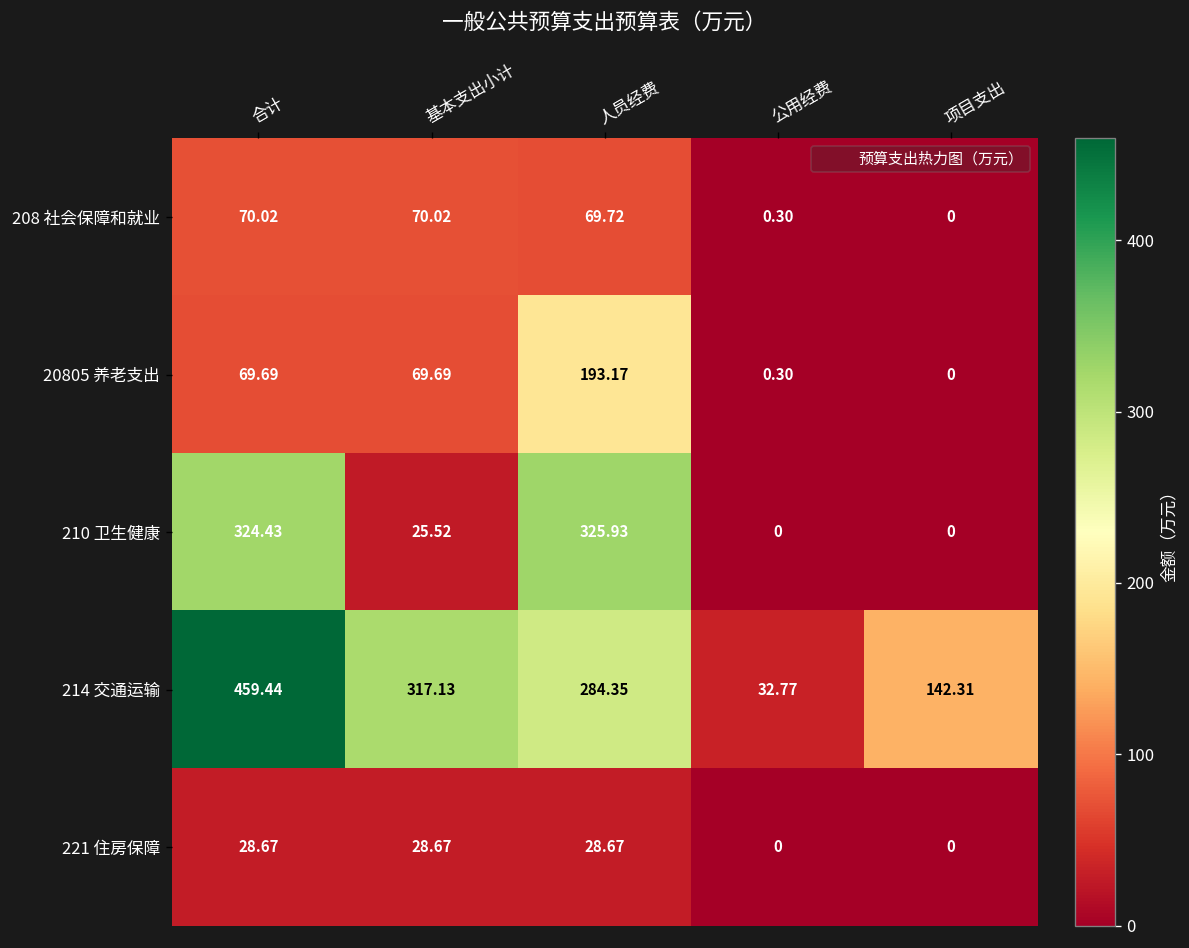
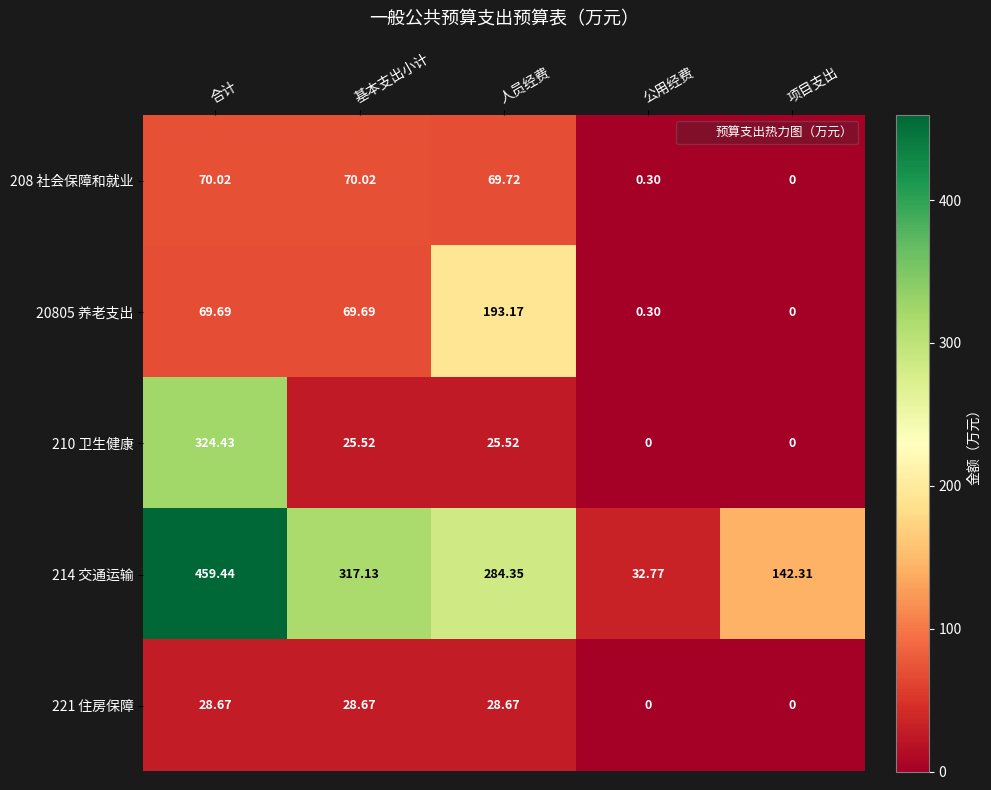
  {
    "208 社会保障和就业": {
      "合计": 70.02,
      "基本支出小计": 70.02,
      "人员经费": 69.72,
      "公用经费": 0.30,
      "项目支出": 0
    },
    "20805 养老支出": {
      "合计": 69.69,
      "基本支出小计": 69.69,
      "人员经费": 193.17,
      "公用经费": 0.30,
      "项目支出": 0
    },
    "210 卫生健康": {
      "合计": 324.43,
      "基本支出小计": 25.52,
-     "人员经费": 325.93,
+     "人员经费": 25.52,
      "公用经费": 0,
      "项目支出": 0
    },
    "214 交通运输": {
      "合计": 459.44,
      "基本支出小计": 317.13,
      "人员经费": 284.35,
      "公用经费": 32.77,
      "项目支出": 142.31
    },
    "221 住房保障": {
      "合计": 28.67,
      "基本支出小计": 28.67,
      "人员经费": 28.67,
      "公用经费": 0,
      "项目支出": 0
    }
  }
